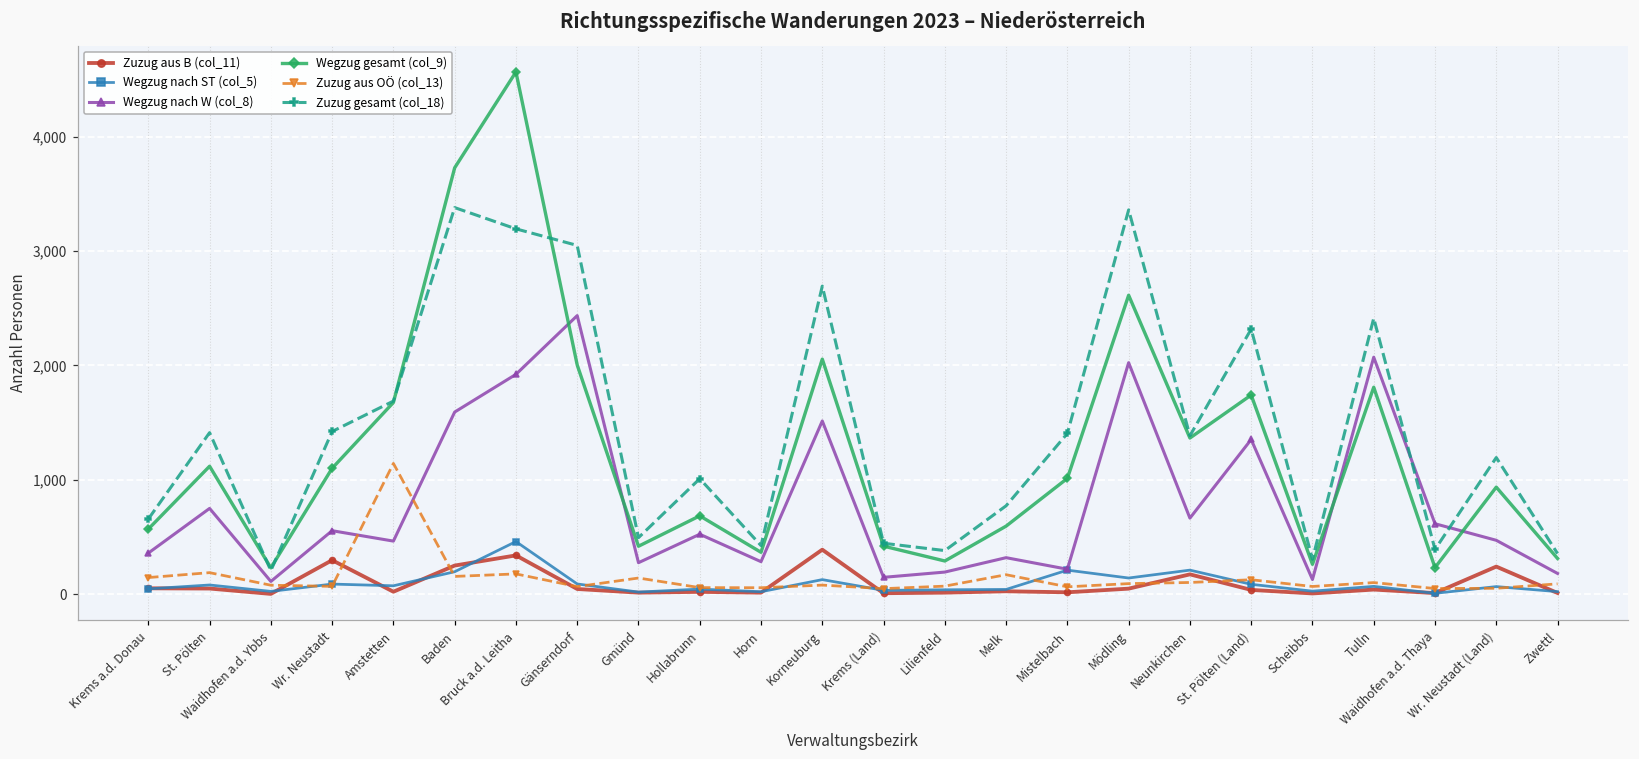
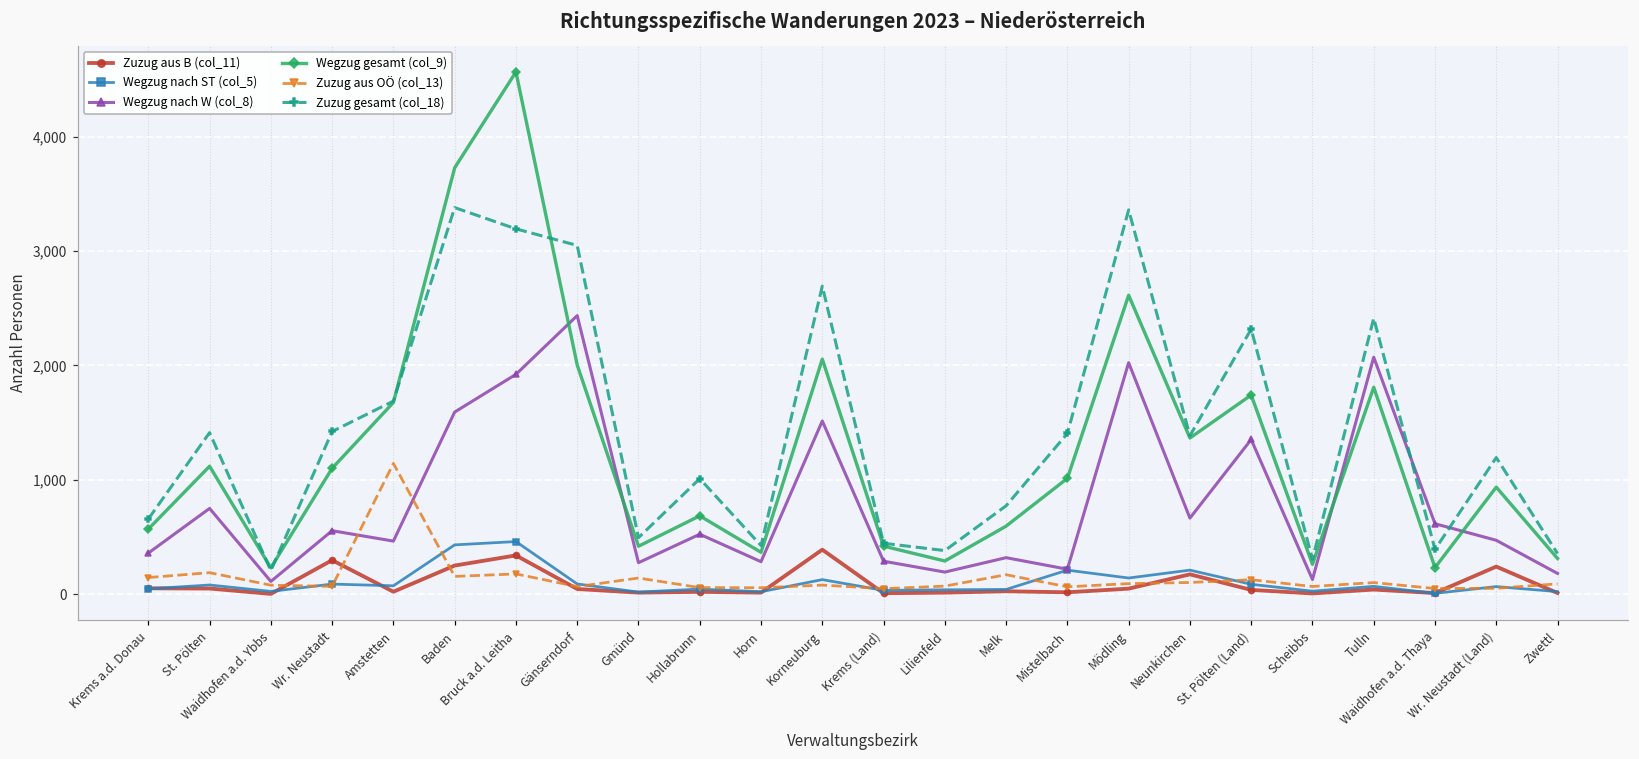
  {
    "Zuzug aus B (col_11)": {
      "St. Pölten": "50",
      "Wr. Neustadt": "300",
      "Amstetten": "20",
      "Baden": "250",
      "Bruck a.d. Leitha": "340",
      "Korneuburg": "390",
      "Krems (Land)": "10",
      "Lilienfeld": "10",
      "Mistelbach": "20",
      "Mödling": "50",
      "Neunkirchen": "170",
      "St. Pölten (Land)": "40",
      "Tulln": "40",
      "Wr. Neustadt (Land)": "240"
    },
    "Wegzug nach ST (col_5)": {
      "St. Pölten": "80",
      "Amstetten": "70",
-     "Baden": "200",
+     "Baden": "430",
      "Bruck a.d. Leitha": "460",
      "Korneuburg": "130",
      "Lilienfeld": "40",
      "Mödling": "140",
      "Neunkirchen": "210",
      "St. Pölten (Land)": "90",
      "Tulln": "70"
    },
    "Wegzug nach W (col_8)": {
      "Krems a.d. Donau": "360",
      "St. Pölten": "750",
      "Waidhofen a.d. Ybbs": "110",
      "Wr. Neustadt": "550",
      "Amstetten": "460",
      "Baden": "1,590",
      "Bruck a.d. Leitha": "1,920",
      "Gänserndorf": "2,440",
      "Gmünd": "270",
      "Hollabrunn": "520",
      "Horn": "280",
      "Korneuburg": "1,510",
-     "Krems (Land)": "150",
+     "Krems (Land)": "290",
      "Lilienfeld": "190",
      "Melk": "320",
      "Mödling": "2,020",
      "Neunkirchen": "660",
      "St. Pölten (Land)": "1,350",
      "Scheibbs": "130",
      "Tulln": "2,070",
      "Waidhofen a.d. Thaya": "620",
      "Wr. Neustadt (Land)": "470",
      "Zwettl": "180"
    },
    "Zuzug aus OÖ (col_13)": {
      "Krems a.d. Donau": "140",
      "St. Pölten": "190",
      "Waidhofen a.d. Ybbs": "80",
      "Amstetten": "1,140",
      "Baden": "150",
      "Bruck a.d. Leitha": "180",
      "Gmünd": "140",
      "Horn": "60",
      "Korneuburg": "80",
      "Lilienfeld": "70",
      "Melk": "170",
      "Mistelbach": "60",
      "Mödling": "90",
      "Neunkirchen": "100",
      "St. Pölten (Land)": "130",
      "Scheibbs": "70",
      "Tulln": "100",
      "Waidhofen a.d. Thaya": "50",
      "Zwettl": "90"
    }
  }
